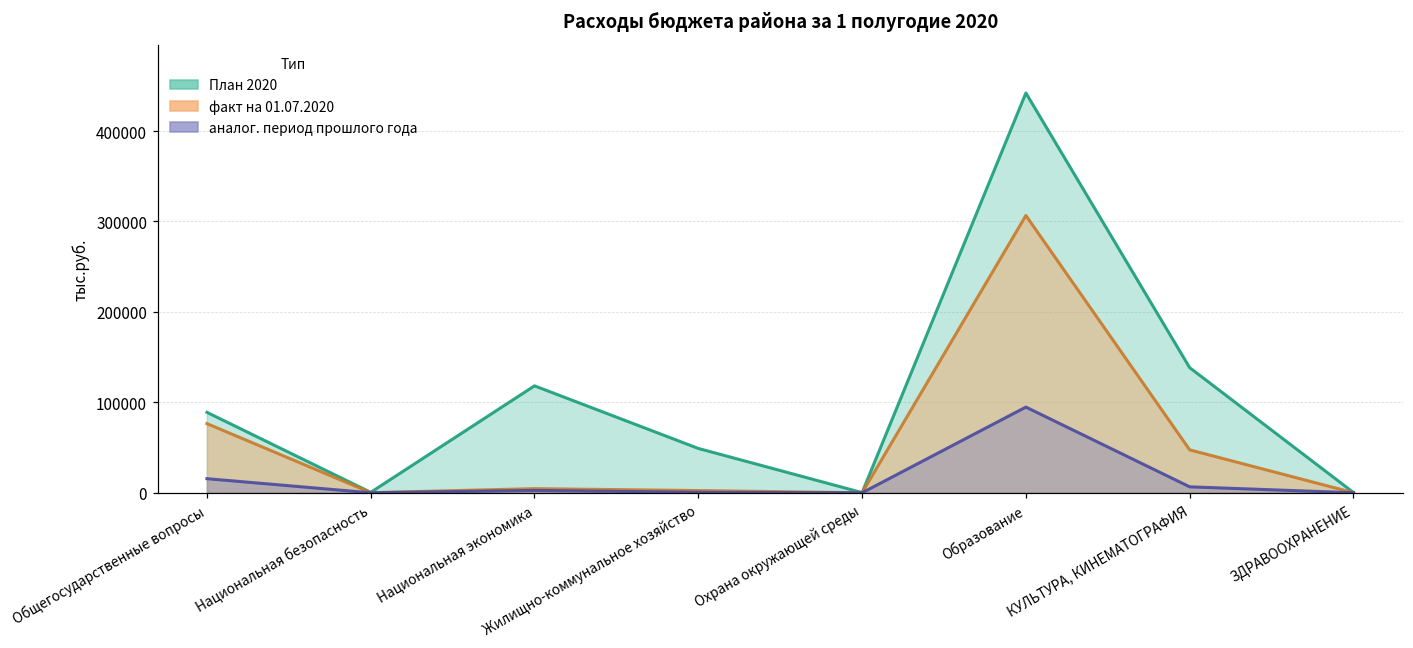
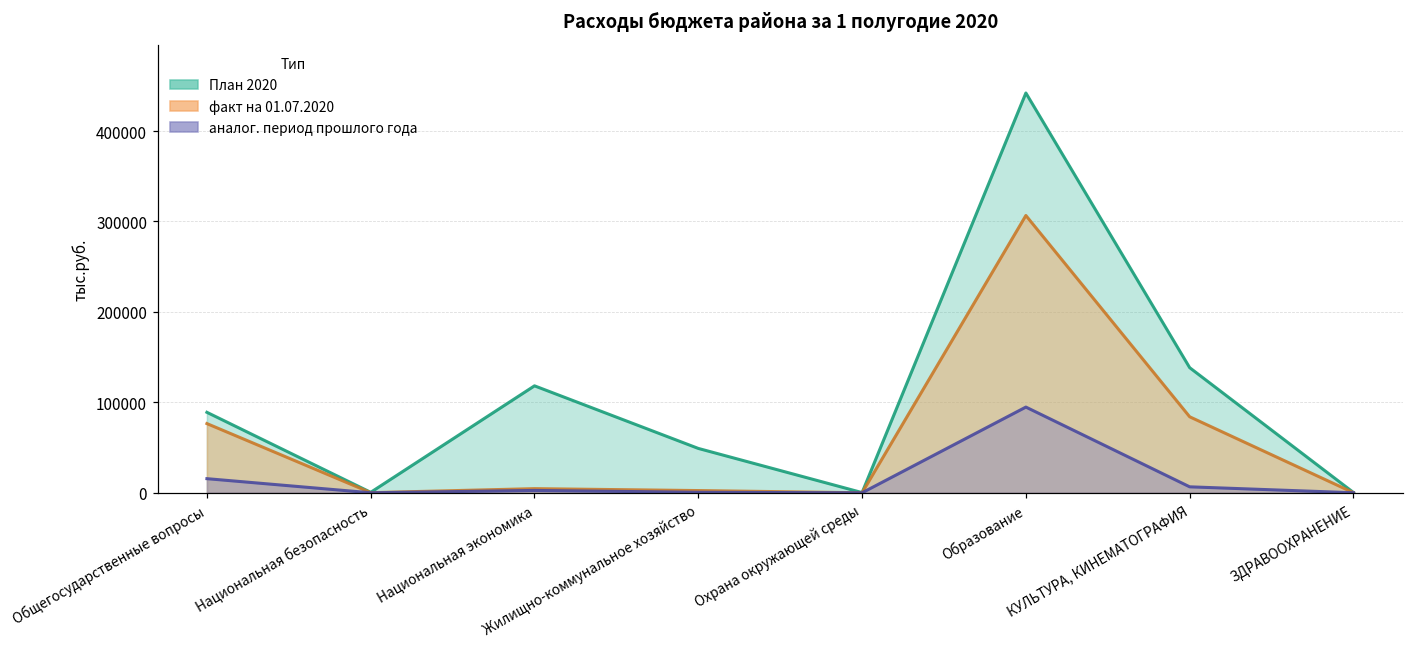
  {
    "факт на 01.07.2020": {
      "Общегосударственные вопросы": 80000,
      "Образование": 310000,
-     "КУЛЬТУРА, КИНЕМАТОГРАФИЯ": 50000
+     "КУЛЬТУРА, КИНЕМАТОГРАФИЯ": 80000
    }
  }
